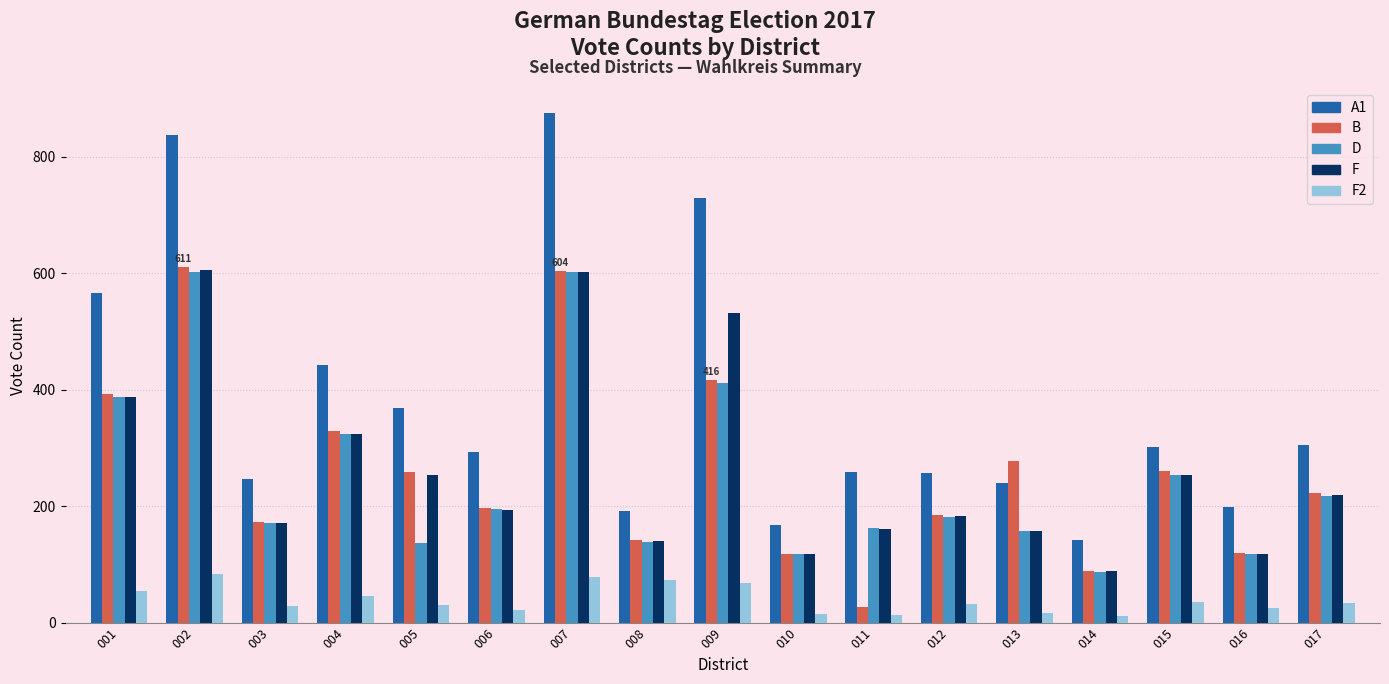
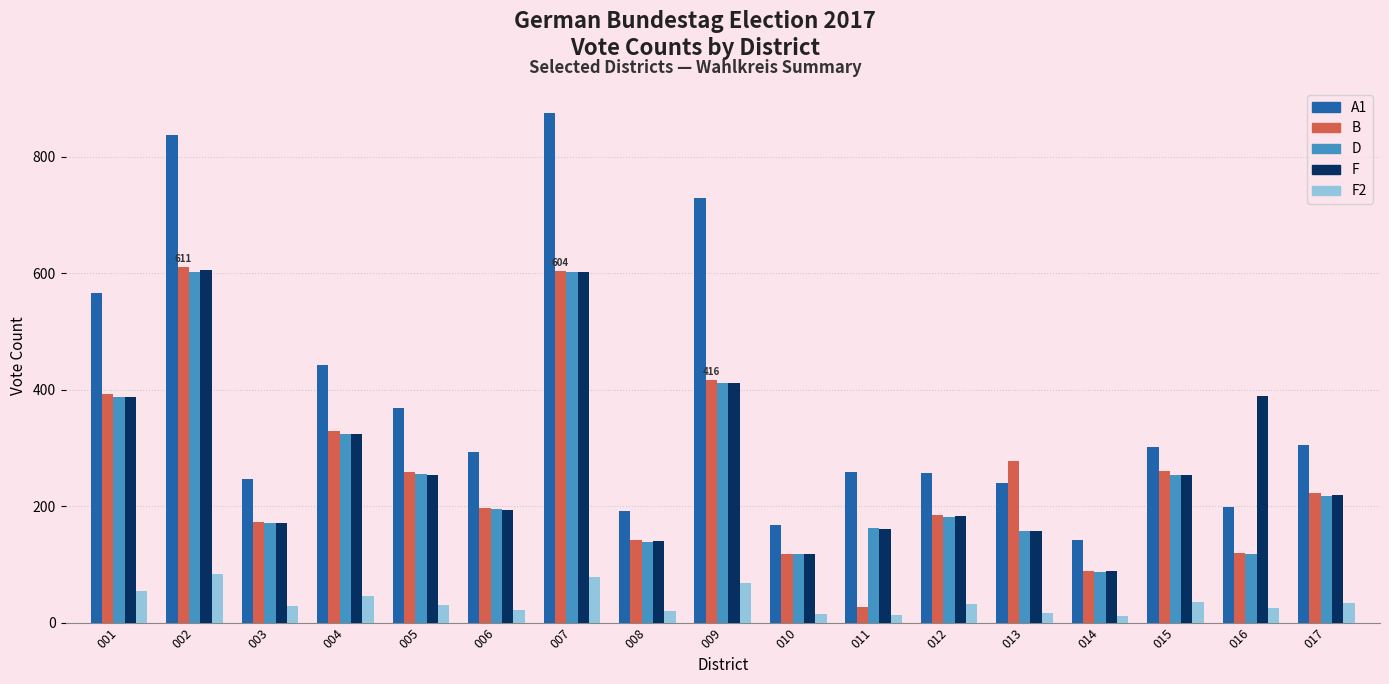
  {
    "A1": {
      "001": 570,
      "002": 840,
      "003": 250,
      "004": 440,
      "005": 370,
      "006": 290,
      "007": 870,
      "008": 190,
      "009": 730,
      "010": 170,
      "011": 260,
      "012": 260,
      "013": 240,
      "014": 140,
      "015": 300,
      "016": 200,
      "017": 300
    },
    "B": {
      "002": 611,
      "007": 604,
      "009": 416
    },
    "D": {
      "001": 390,
      "002": 600,
      "003": 170,
      "004": 320,
-     "005": 140,
+     "005": 260,
      "006": 200,
      "007": 600,
      "008": 140,
      "009": 410,
      "010": 120,
      "011": 160,
      "012": 180,
      "013": 160,
      "014": 90,
      "015": 250,
      "016": 120,
      "017": 220
    },
    "F": {
      "001": 390,
      "002": 610,
      "003": 170,
      "004": 320,
      "005": 250,
      "006": 190,
      "007": 600,
      "008": 140,
-     "009": 530,
+     "009": 410,
      "010": 120,
      "011": 160,
      "012": 180,
      "013": 160,
      "014": 90,
      "015": 250,
-     "016": 120,
+     "016": 390,
      "017": 220
    },
    "F2": {
      "001": 50,
      "002": 80,
      "003": 30,
      "004": 50,
      "005": 30,
      "006": 20,
      "007": 80,
-     "008": 70,
+     "008": 20,
      "009": 70,
      "010": 10,
      "011": 10,
      "012": 30,
      "013": 20,
      "014": 10,
      "015": 40,
      "016": 30,
      "017": 30
    }
  }
